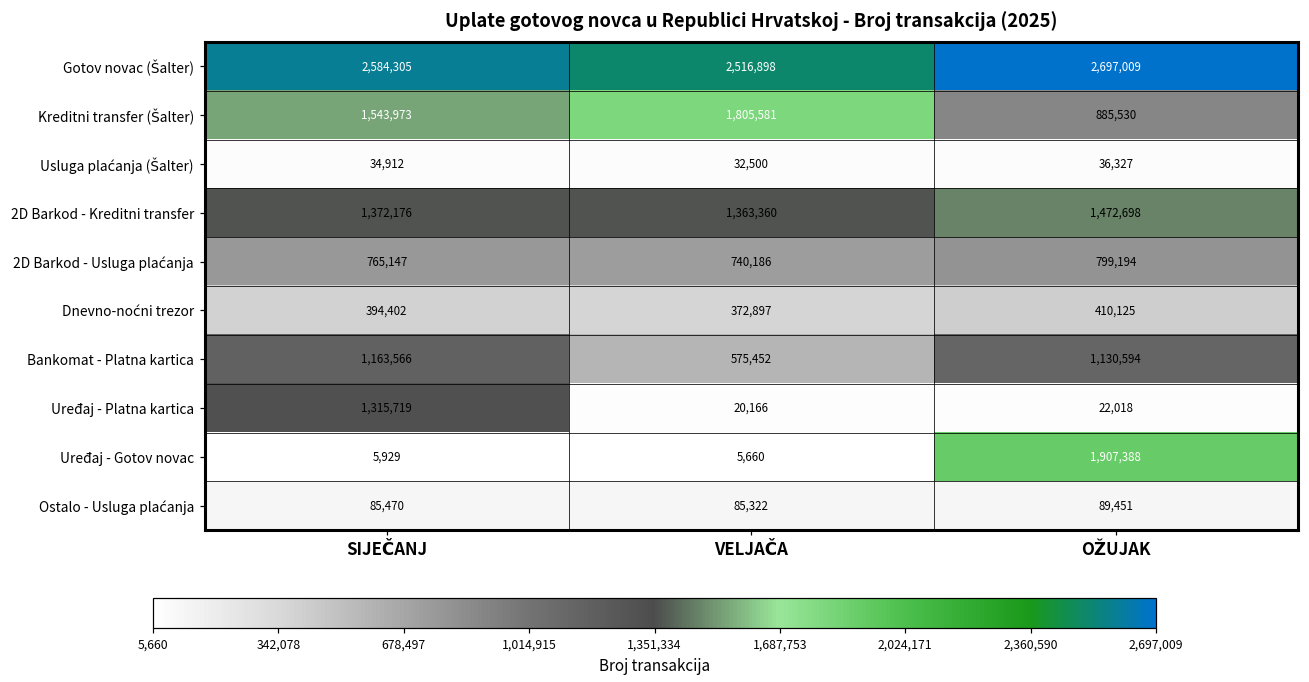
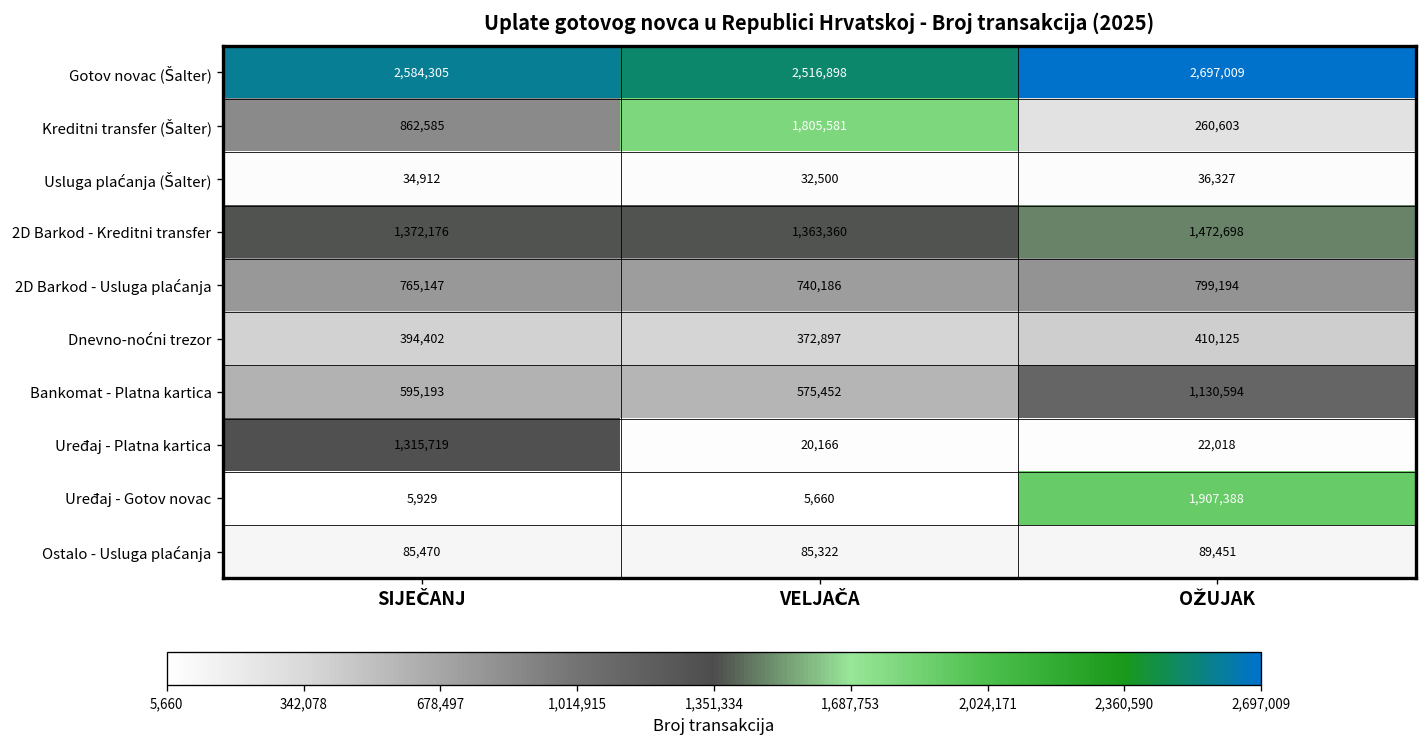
  {
    "Gotov novac (Šalter)": {
      "SIJEČANJ": "2,584,305",
      "VELJAČA": "2,516,898",
      "OŽUJAK": "2,697,009"
    },
    "Kreditni transfer (Šalter)": {
-     "SIJEČANJ": "1,543,973",
+     "SIJEČANJ": "862,585",
      "VELJAČA": "1,805,581",
-     "OŽUJAK": "885,530"
+     "OŽUJAK": "260,603"
    },
    "Usluga plaćanja (Šalter)": {
      "SIJEČANJ": "34,912",
      "VELJAČA": "32,500",
      "OŽUJAK": "36,327"
    },
    "2D Barkod - Kreditni transfer": {
      "SIJEČANJ": "1,372,176",
      "VELJAČA": "1,363,360",
      "OŽUJAK": "1,472,698"
    },
    "2D Barkod - Usluga plaćanja": {
      "SIJEČANJ": "765,147",
      "VELJAČA": "740,186",
      "OŽUJAK": "799,194"
    },
    "Dnevno-noćni trezor": {
      "SIJEČANJ": "394,402",
      "VELJAČA": "372,897",
      "OŽUJAK": "410,125"
    },
    "Bankomat - Platna kartica": {
-     "SIJEČANJ": "1,163,566",
+     "SIJEČANJ": "595,193",
      "VELJAČA": "575,452",
      "OŽUJAK": "1,130,594"
    },
    "Uređaj - Platna kartica": {
      "SIJEČANJ": "1,315,719",
      "VELJAČA": "20,166",
      "OŽUJAK": "22,018"
    },
    "Uređaj - Gotov novac": {
      "SIJEČANJ": "5,929",
      "VELJAČA": "5,660",
      "OŽUJAK": "1,907,388"
    },
    "Ostalo - Usluga plaćanja": {
      "SIJEČANJ": "85,470",
      "VELJAČA": "85,322",
      "OŽUJAK": "89,451"
    }
  }
